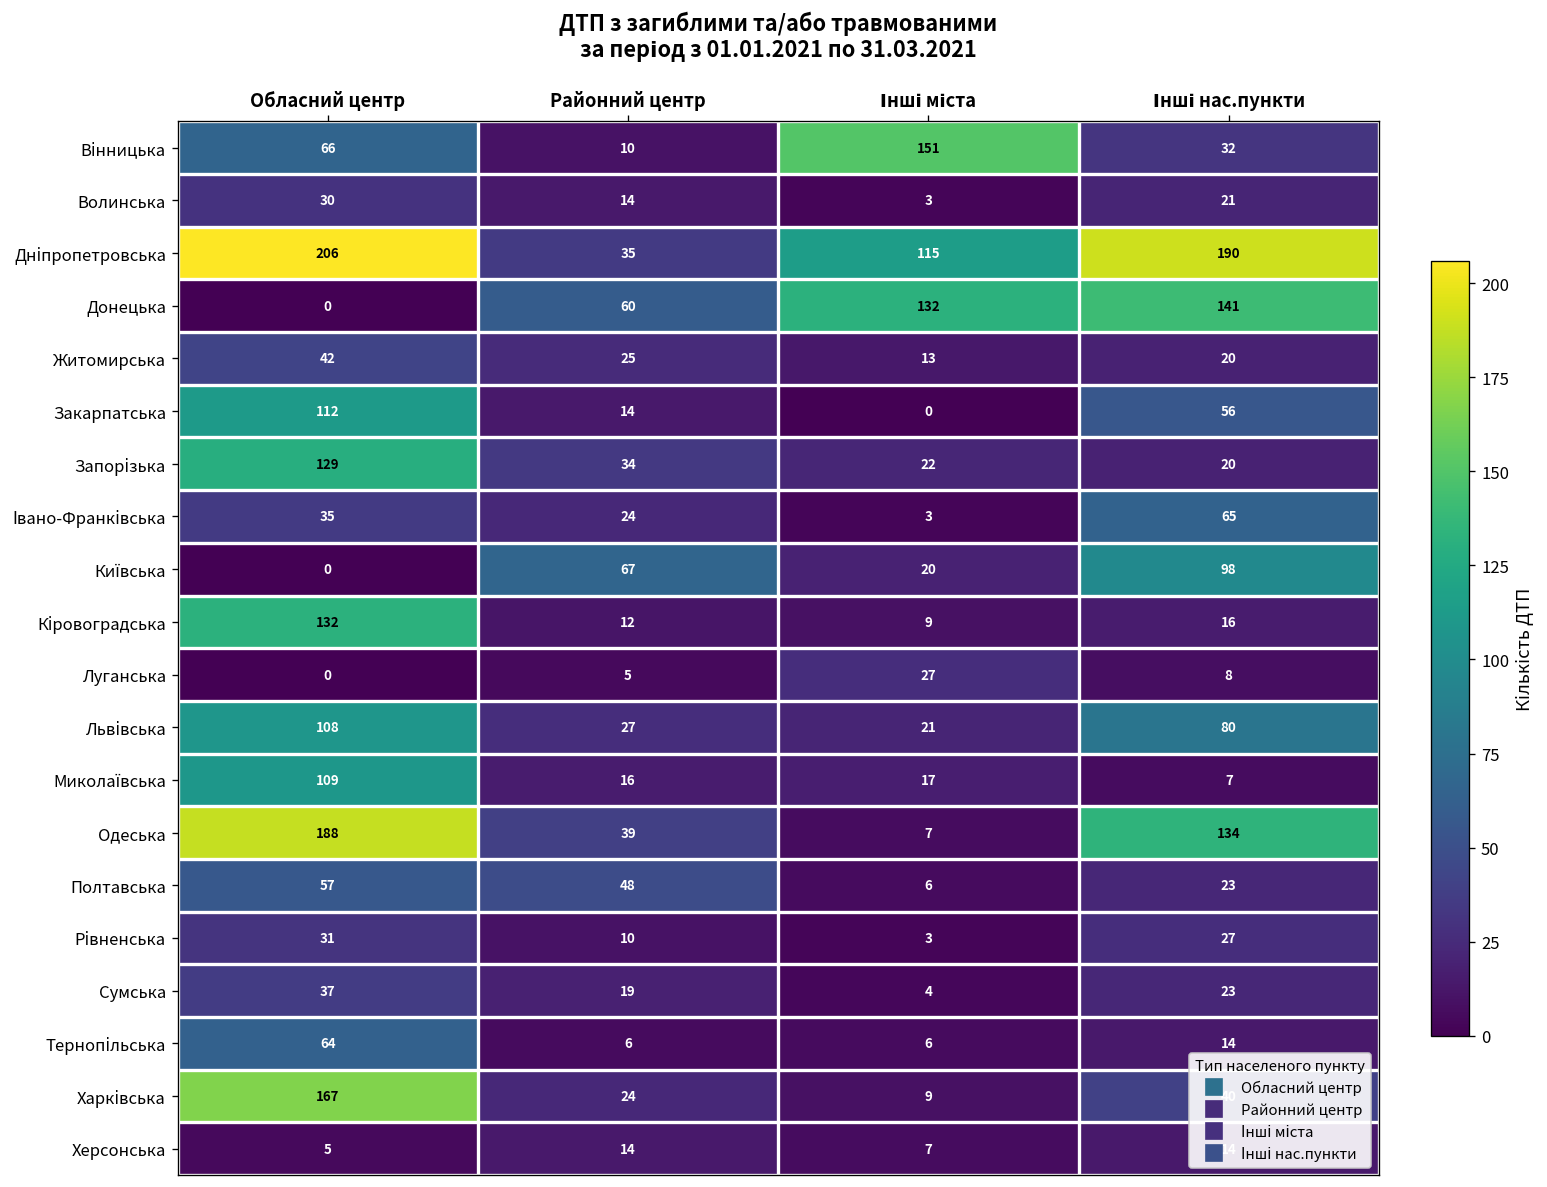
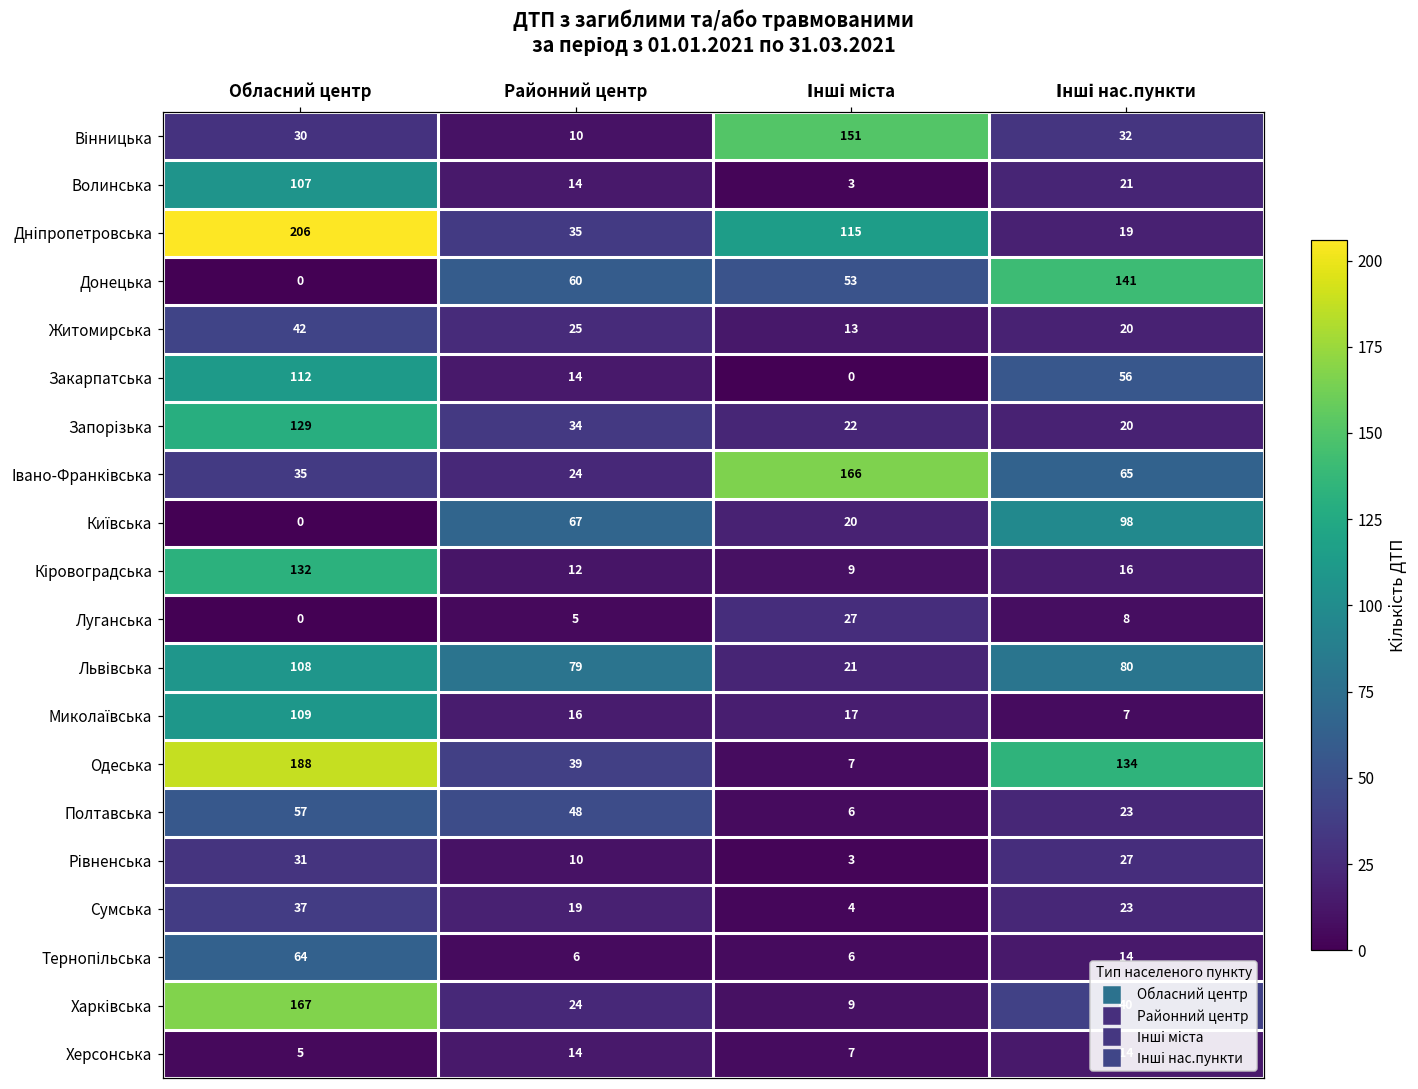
  {
    "Вінницька": {
-     "Обласний центр": 66,
+     "Обласний центр": 30,
      "Районний центр": 10,
      "Інші міста": 151,
      "Інші нас.пункти": 32
    },
    "Волинська": {
-     "Обласний центр": 30,
+     "Обласний центр": 107,
      "Районний центр": 14,
      "Інші міста": 3,
      "Інші нас.пункти": 21
    },
    "Дніпропетровська": {
      "Обласний центр": 206,
      "Районний центр": 35,
      "Інші міста": 115,
-     "Інші нас.пункти": 190
+     "Інші нас.пункти": 19
    },
    "Донецька": {
      "Обласний центр": 0,
      "Районний центр": 60,
-     "Інші міста": 132,
+     "Інші міста": 53,
      "Інші нас.пункти": 141
    },
    "Житомирська": {
      "Обласний центр": 42,
      "Районний центр": 25,
      "Інші міста": 13,
      "Інші нас.пункти": 20
    },
    "Закарпатська": {
      "Обласний центр": 112,
      "Районний центр": 14,
      "Інші міста": 0,
      "Інші нас.пункти": 56
    },
    "Запорізька": {
      "Обласний центр": 129,
      "Районний центр": 34,
      "Інші міста": 22,
      "Інші нас.пункти": 20
    },
    "Івано-Франківська": {
      "Обласний центр": 35,
      "Районний центр": 24,
-     "Інші міста": 3,
+     "Інші міста": 166,
      "Інші нас.пункти": 65
    },
    "Київська": {
      "Обласний центр": 0,
      "Районний центр": 67,
      "Інші міста": 20,
      "Інші нас.пункти": 98
    },
    "Кіровоградська": {
      "Обласний центр": 132,
      "Районний центр": 12,
      "Інші міста": 9,
      "Інші нас.пункти": 16
    },
    "Луганська": {
      "Обласний центр": 0,
      "Районний центр": 5,
      "Інші міста": 27,
      "Інші нас.пункти": 8
    },
    "Львівська": {
      "Обласний центр": 108,
-     "Районний центр": 27,
+     "Районний центр": 79,
      "Інші міста": 21,
      "Інші нас.пункти": 80
    },
    "Миколаївська": {
      "Обласний центр": 109,
      "Районний центр": 16,
      "Інші міста": 17,
      "Інші нас.пункти": 7
    },
    "Одеська": {
      "Обласний центр": 188,
      "Районний центр": 39,
      "Інші міста": 7,
      "Інші нас.пункти": 134
    },
    "Полтавська": {
      "Обласний центр": 57,
      "Районний центр": 48,
      "Інші міста": 6,
      "Інші нас.пункти": 23
    },
    "Рівненська": {
      "Обласний центр": 31,
      "Районний центр": 10,
      "Інші міста": 3,
      "Інші нас.пункти": 27
    },
    "Сумська": {
      "Обласний центр": 37,
      "Районний центр": 19,
      "Інші міста": 4,
      "Інші нас.пункти": 23
    },
    "Тернопільська": {
      "Обласний центр": 64,
      "Районний центр": 6,
      "Інші міста": 6
    },
    "Харківська": {
      "Обласний центр": 167,
      "Районний центр": 24,
      "Інші міста": 9
    },
    "Херсонська": {
      "Обласний центр": 5,
      "Районний центр": 14,
      "Інші міста": 7
    }
  }
